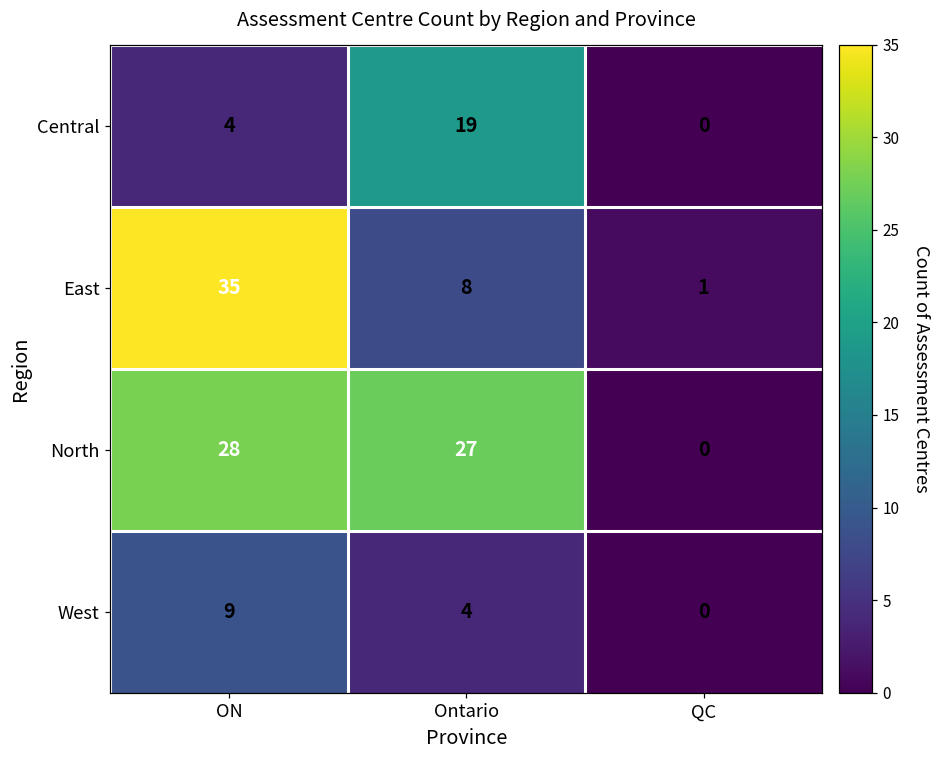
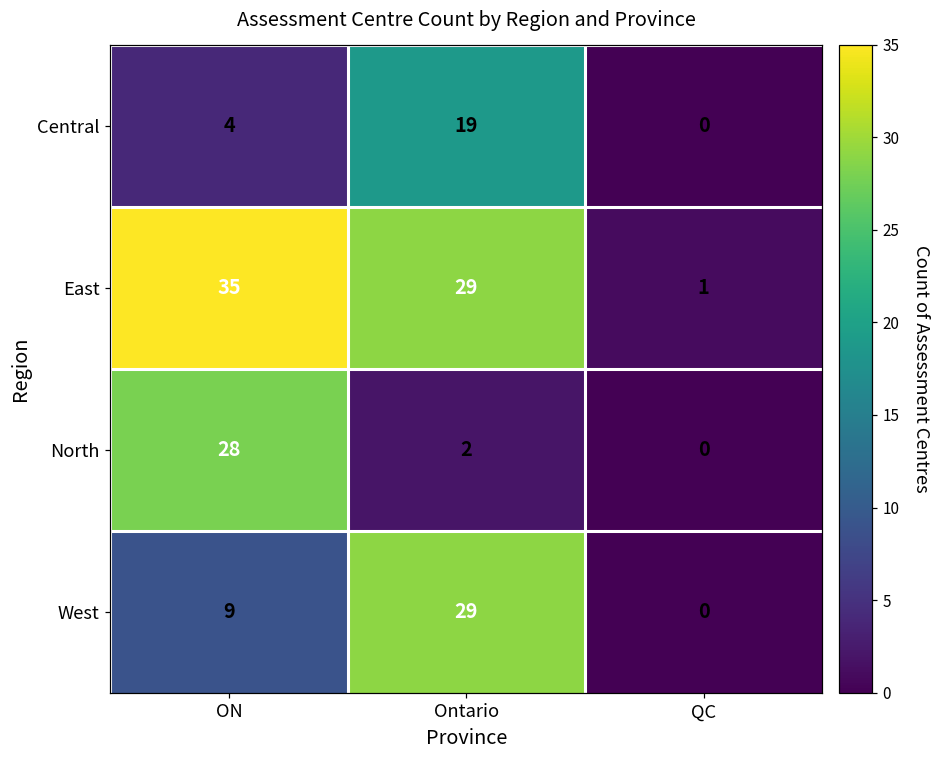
  {
    "Central": {
      "ON": 4,
      "Ontario": 19,
      "QC": 0
    },
    "East": {
      "ON": 35,
-     "Ontario": 8,
+     "Ontario": 29,
      "QC": 1
    },
    "North": {
      "ON": 28,
-     "Ontario": 27,
+     "Ontario": 2,
      "QC": 0
    },
    "West": {
      "ON": 9,
-     "Ontario": 4,
+     "Ontario": 29,
      "QC": 0
    }
  }
